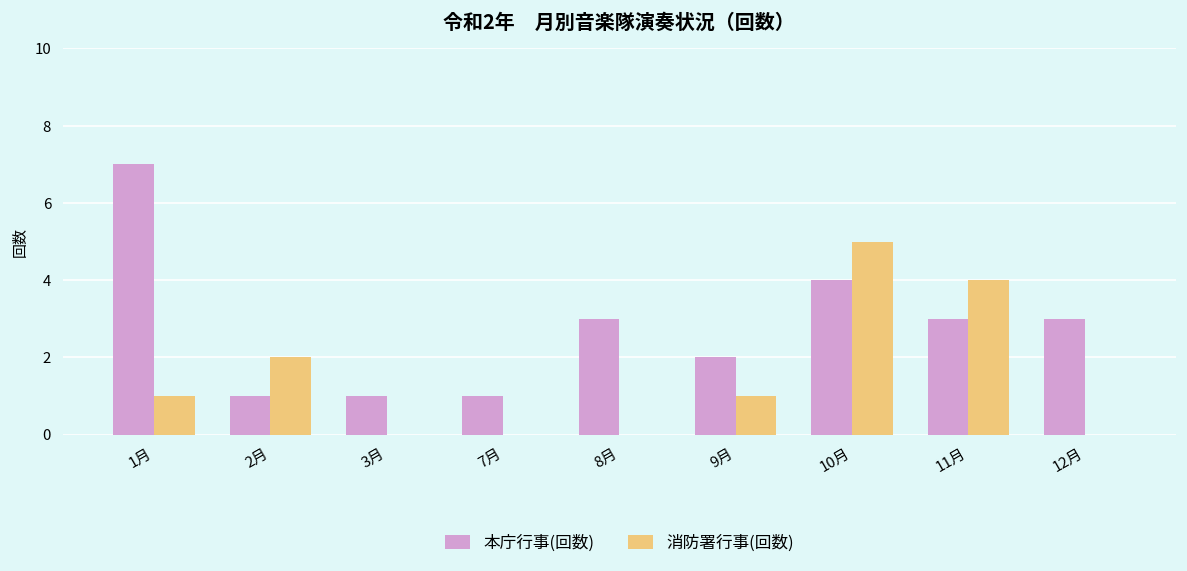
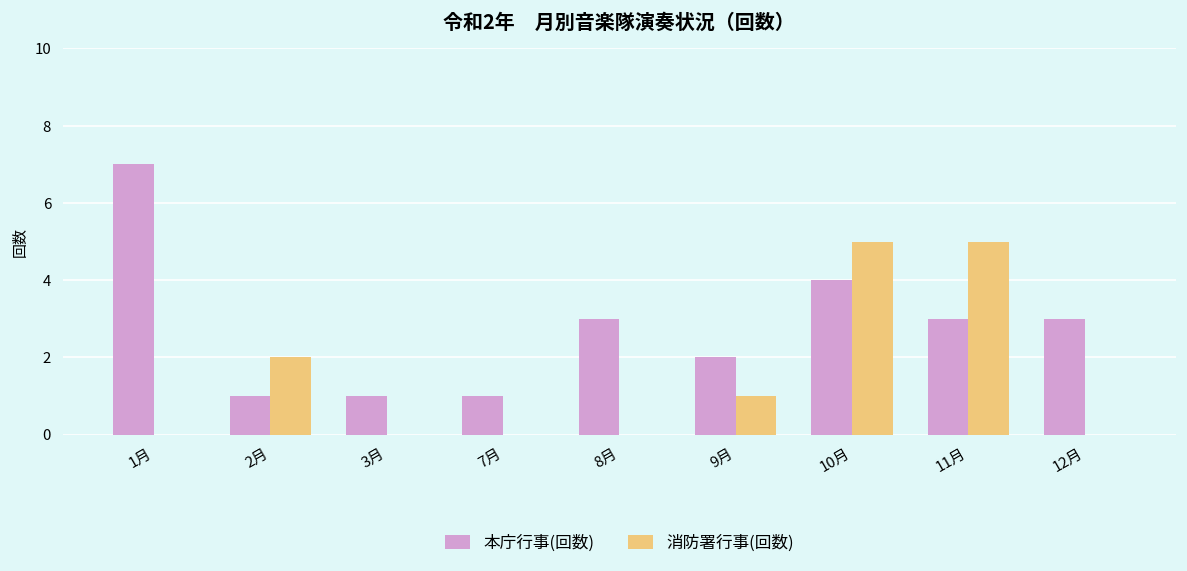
  {
    "本庁行事(回数)": {
      "1月": 7,
      "2月": 1,
      "3月": 1,
      "7月": 1,
      "8月": 3,
      "9月": 2,
      "10月": 4,
      "11月": 3,
      "12月": 3
    },
    "消防署行事(回数)": {
-     "1月": 1,
+     "1月": 0,
      "2月": 2,
      "3月": 0,
      "7月": 0,
      "8月": 0,
      "9月": 1,
      "10月": 5,
-     "11月": 4,
+     "11月": 5,
      "12月": 0
    }
  }
